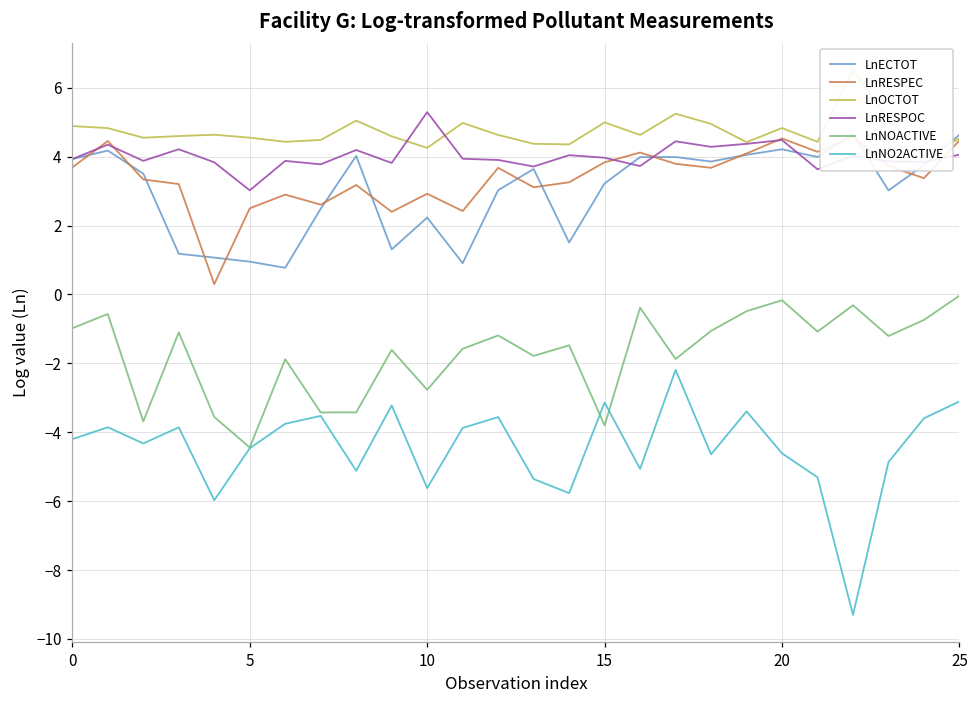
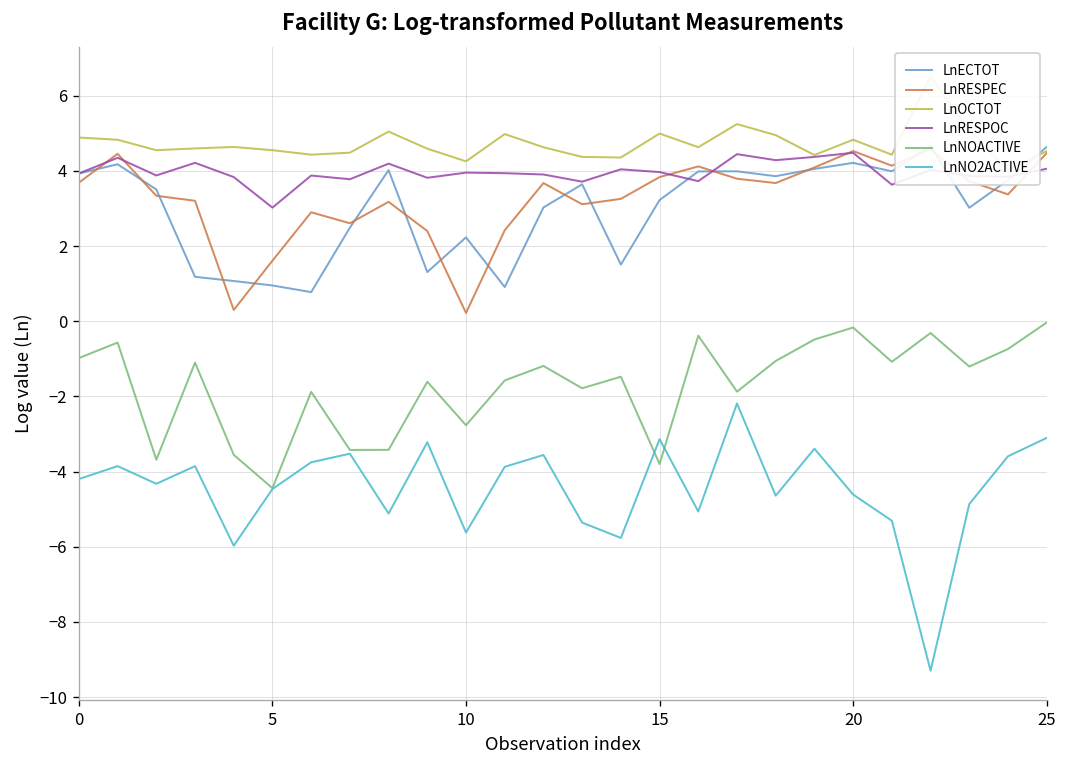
  {
    "LnRESPEC": {
      "0": 3.7,
-     "5": 2.5,
-     "10": 2.9,
+     "5": 1.6,
+     "10": 0.2,
      "15": 3.8
    },
    "LnOCTOT": {
      "0": 4.9,
      "5": 4.6,
      "10": 4.3,
      "15": 5.0,
      "20": 4.8
    },
    "LnRESPOC": {
      "5": 3.0,
-     "10": 5.3,
+     "10": 4.0,
      "15": 4.0,
      "25": 4.1
    },
    "LnNOACTIVE": {
      "0": -1.0,
      "10": -2.8,
      "15": -3.8,
      "20": -0.2,
      "25": 0.0
    }
  }
